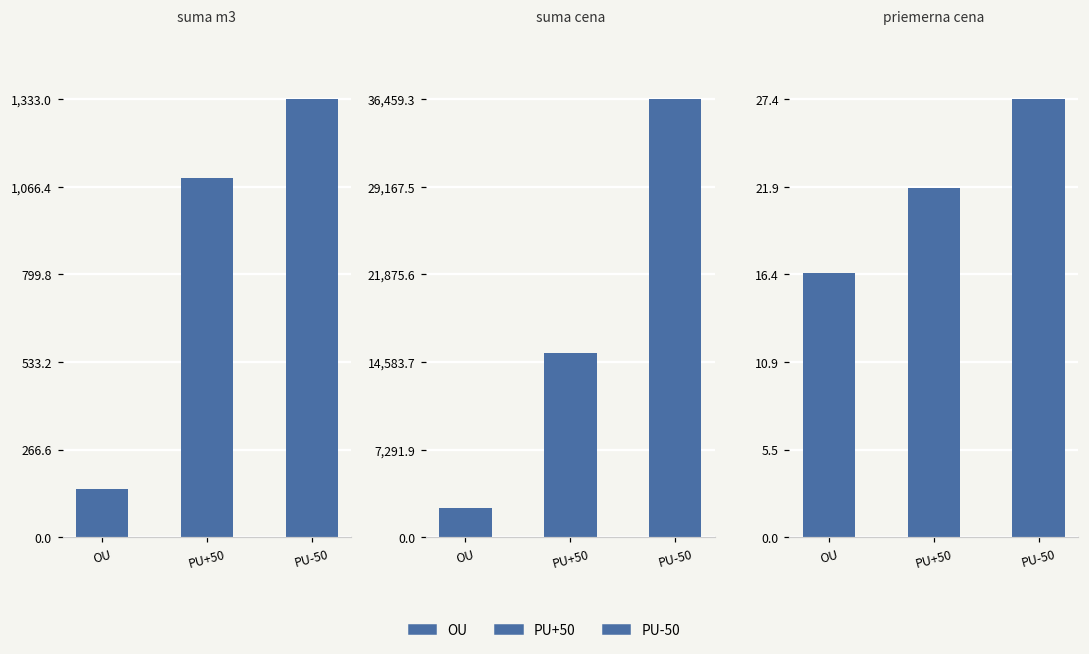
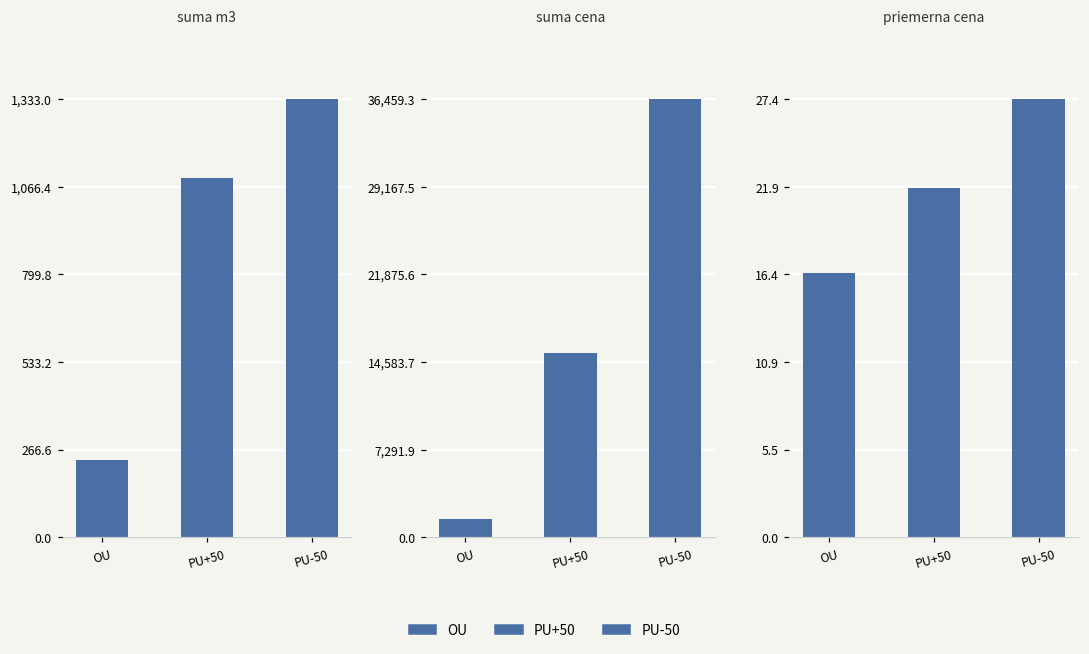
  {
    "suma m3": {
-     "OU": "150",
+     "OU": "240",
      "PU+50": "1,090",
      "PU-50": "1,330"
    },
    "suma cena": {
-     "OU": "2,400",
+     "OU": "1,500",
      "PU+50": "15,300",
      "PU-50": "36,500"
    },
    "priemerna cena": {
      "OU": "16.5",
      "PU+50": "21.8",
      "PU-50": "27.4"
    }
  }
